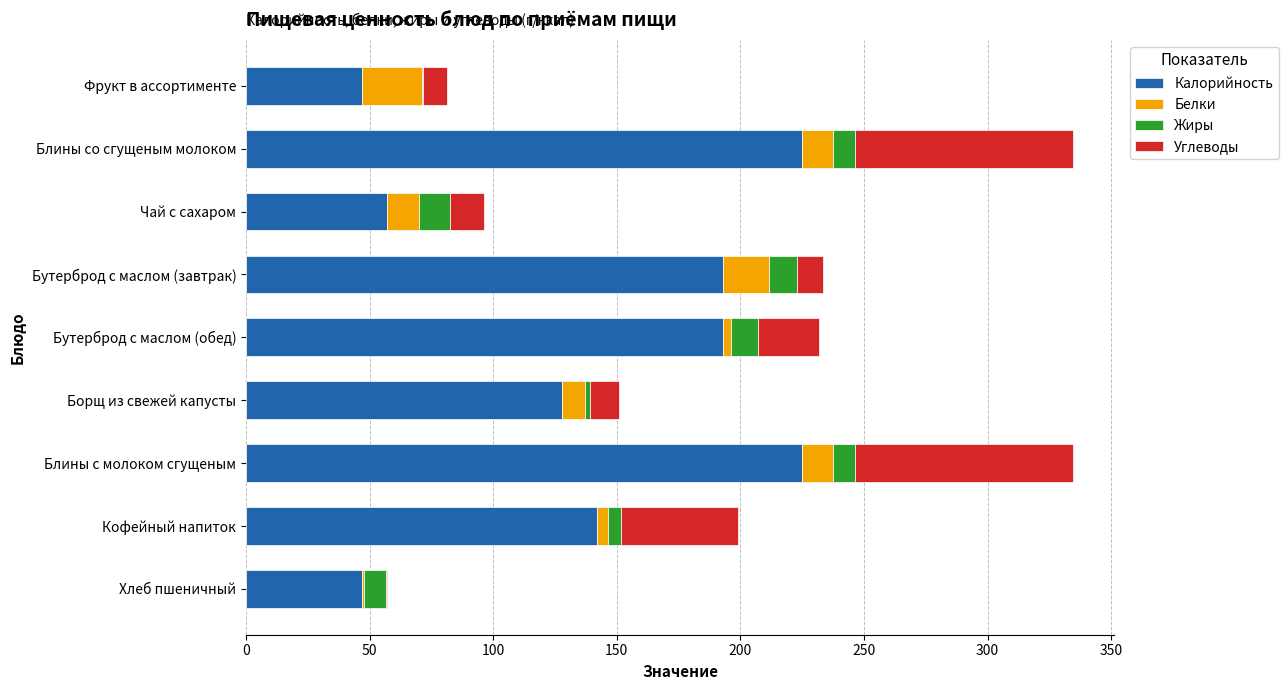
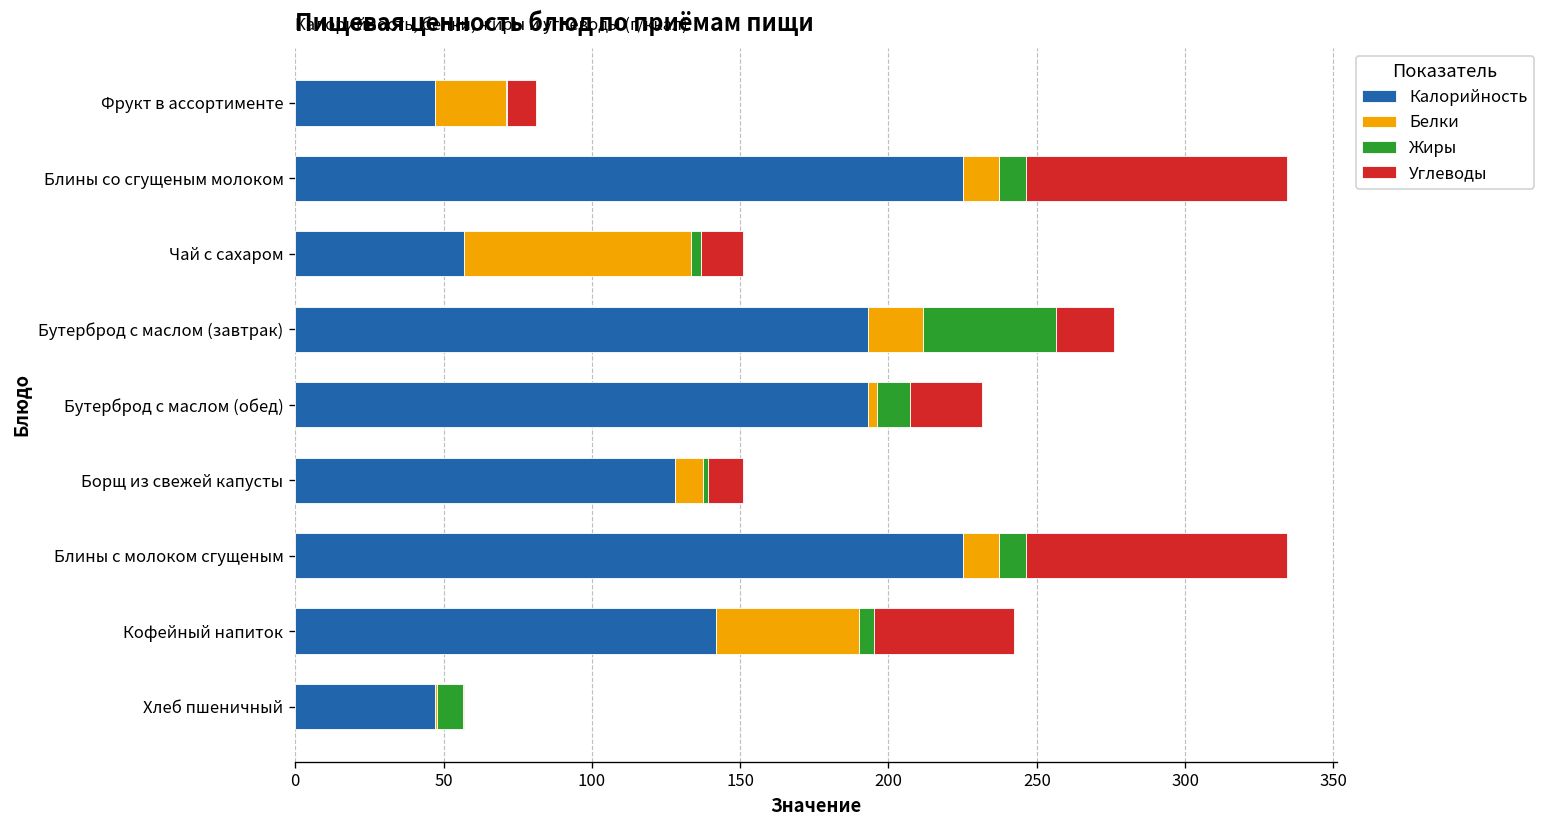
  {
    "Калорийность": {
      "Фрукт в ассортименте": 47,
      "Блины со сгущеным молоком": 225,
      "Чай с сахаром": 57,
      "Бутерброд с маслом (завтрак)": 193,
      "Бутерброд с маслом (обед)": 193,
      "Борщ из свежей капусты": 128,
      "Блины с молоком сгущеным": 225,
      "Кофейный напиток": 142,
      "Хлеб пшеничный": 47
    },
    "Белки": {
      "Фрукт в ассортименте": 24,
      "Блины со сгущеным молоком": 12,
-     "Чай с сахаром": 13,
+     "Чай с сахаром": 77,
      "Бутерброд с маслом (завтрак)": 19,
      "Бутерброд с маслом (обед)": 3,
      "Борщ из свежей капусты": 9,
      "Блины с молоком сгущеным": 12,
-     "Кофейный напиток": 5
+     "Кофейный напиток": 48
    },
    "Жиры": {
      "Блины со сгущеным молоком": 9,
-     "Чай с сахаром": 13,
-     "Бутерброд с маслом (завтрак)": 11,
+     "Чай с сахаром": 3,
+     "Бутерброд с маслом (завтрак)": 45,
      "Бутерброд с маслом (обед)": 11,
      "Борщ из свежей капусты": 2,
      "Блины с молоком сгущеным": 9,
      "Кофейный напиток": 5,
      "Хлеб пшеничный": 9
    },
    "Углеводы": {
      "Фрукт в ассортименте": 10,
      "Блины со сгущеным молоком": 88,
      "Чай с сахаром": 14,
-     "Бутерброд с маслом (завтрак)": 11,
+     "Бутерброд с маслом (завтрак)": 19,
      "Бутерброд с маслом (обед)": 24,
      "Борщ из свежей капусты": 12,
      "Блины с молоком сгущеным": 88,
      "Кофейный напиток": 47
    }
  }
